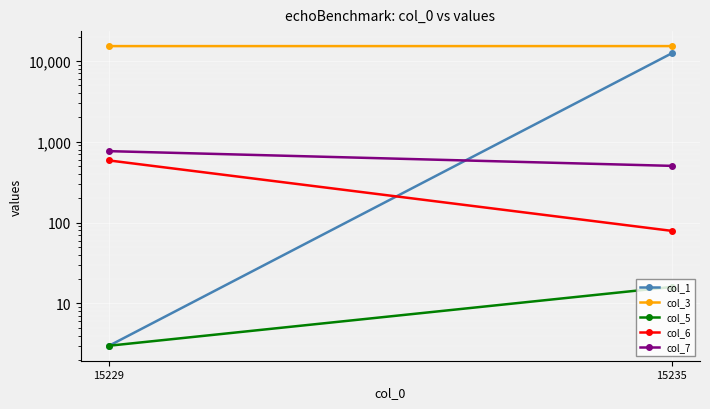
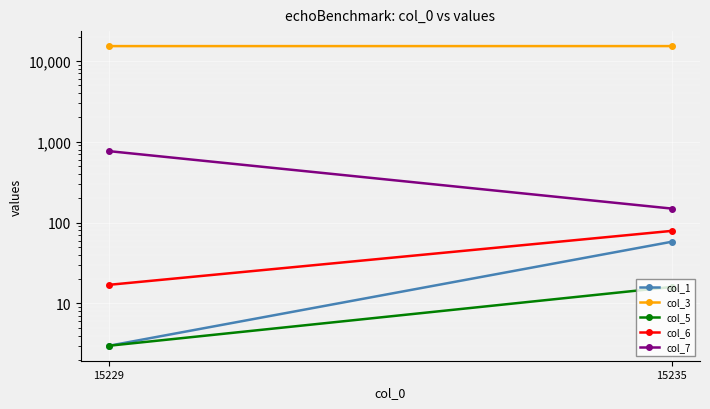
  {
    "col_1": {
-     "15235": "12,000"
+     "15235": "60"
    },
    "col_3": {
      "15229": "15,000",
      "15235": "15,000"
    },
    "col_6": {
-     "15229": "600",
+     "15229": "17",
      "15235": "80"
    },
    "col_7": {
      "15229": "800",
-     "15235": "500"
+     "15235": "150"
    }
  }
